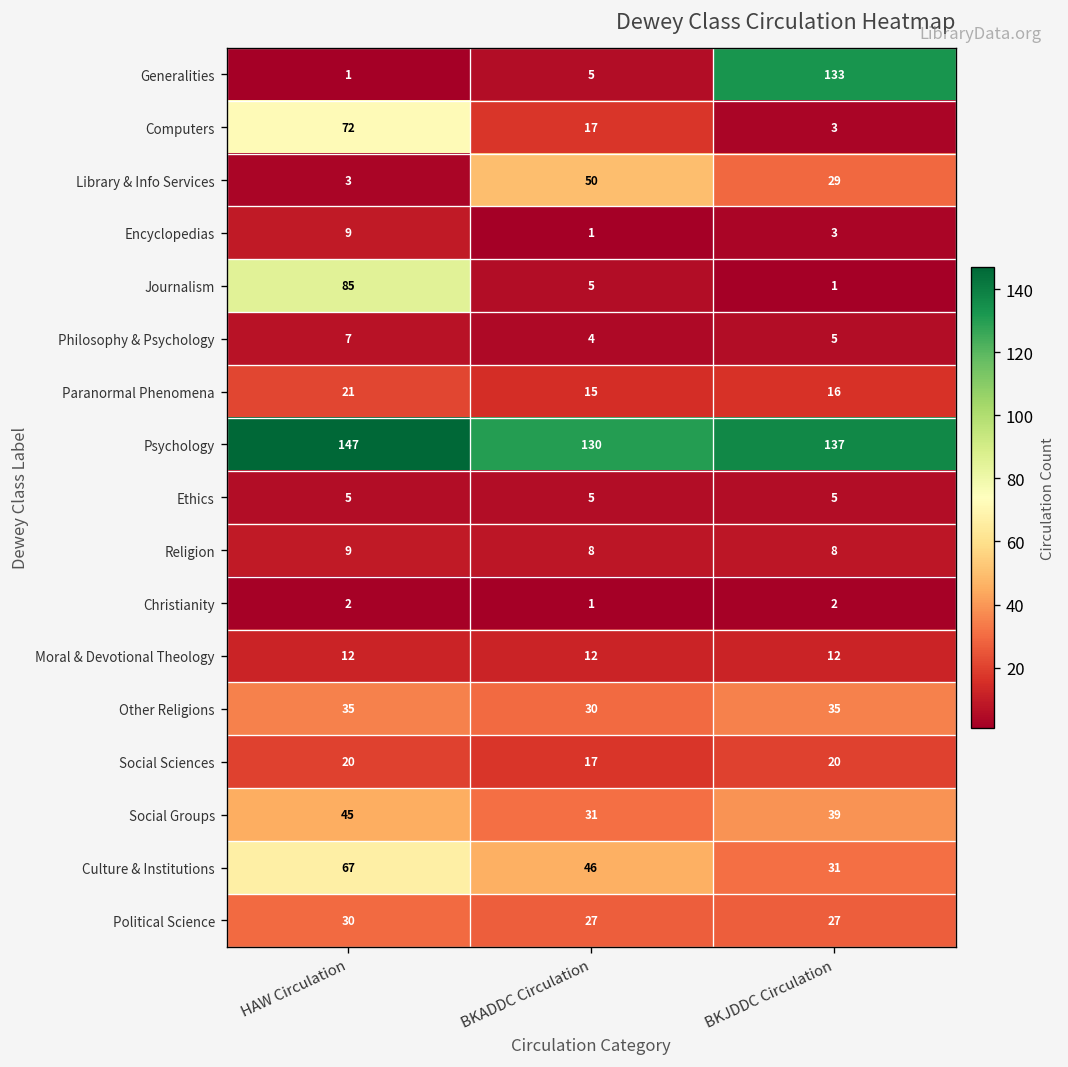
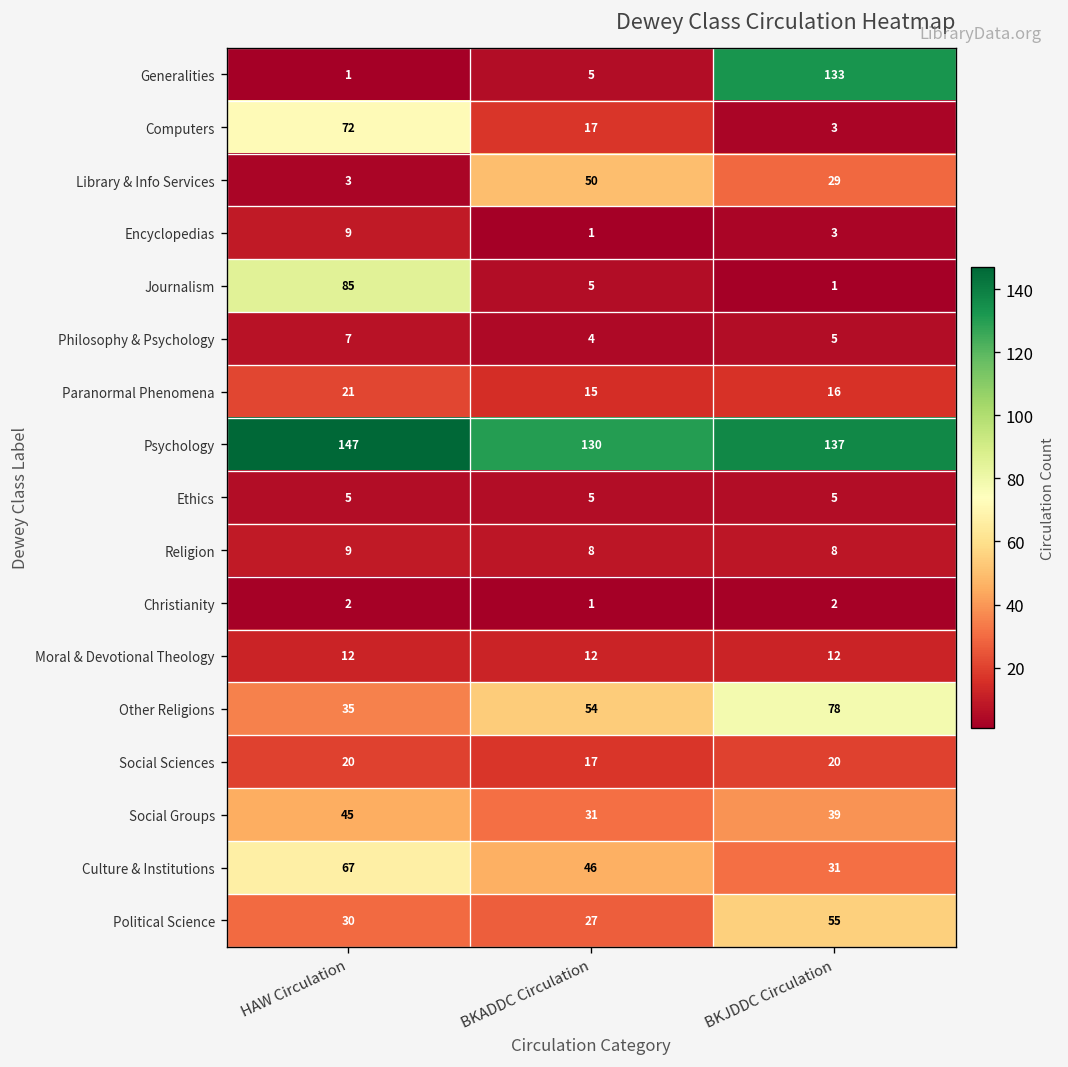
  {
    "Generalities": {
      "HAW Circulation": 1,
      "BKADDC Circulation": 5,
      "BKJDDC Circulation": 133
    },
    "Computers": {
      "HAW Circulation": 72,
      "BKADDC Circulation": 17,
      "BKJDDC Circulation": 3
    },
    "Library & Info Services": {
      "HAW Circulation": 3,
      "BKADDC Circulation": 50,
      "BKJDDC Circulation": 29
    },
    "Encyclopedias": {
      "HAW Circulation": 9,
      "BKADDC Circulation": 1,
      "BKJDDC Circulation": 3
    },
    "Journalism": {
      "HAW Circulation": 85,
      "BKADDC Circulation": 5,
      "BKJDDC Circulation": 1
    },
    "Philosophy & Psychology": {
      "HAW Circulation": 7,
      "BKADDC Circulation": 4,
      "BKJDDC Circulation": 5
    },
    "Paranormal Phenomena": {
      "HAW Circulation": 21,
      "BKADDC Circulation": 15,
      "BKJDDC Circulation": 16
    },
    "Psychology": {
      "HAW Circulation": 147,
      "BKADDC Circulation": 130,
      "BKJDDC Circulation": 137
    },
    "Ethics": {
      "HAW Circulation": 5,
      "BKADDC Circulation": 5,
      "BKJDDC Circulation": 5
    },
    "Religion": {
      "HAW Circulation": 9,
      "BKADDC Circulation": 8,
      "BKJDDC Circulation": 8
    },
    "Christianity": {
      "HAW Circulation": 2,
      "BKADDC Circulation": 1,
      "BKJDDC Circulation": 2
    },
    "Moral & Devotional Theology": {
      "HAW Circulation": 12,
      "BKADDC Circulation": 12,
      "BKJDDC Circulation": 12
    },
    "Other Religions": {
      "HAW Circulation": 35,
-     "BKADDC Circulation": 30,
-     "BKJDDC Circulation": 35
+     "BKADDC Circulation": 54,
+     "BKJDDC Circulation": 78
    },
    "Social Sciences": {
      "HAW Circulation": 20,
      "BKADDC Circulation": 17,
      "BKJDDC Circulation": 20
    },
    "Social Groups": {
      "HAW Circulation": 45,
      "BKADDC Circulation": 31,
      "BKJDDC Circulation": 39
    },
    "Culture & Institutions": {
      "HAW Circulation": 67,
      "BKADDC Circulation": 46,
      "BKJDDC Circulation": 31
    },
    "Political Science": {
      "HAW Circulation": 30,
      "BKADDC Circulation": 27,
-     "BKJDDC Circulation": 27
+     "BKJDDC Circulation": 55
    }
  }
